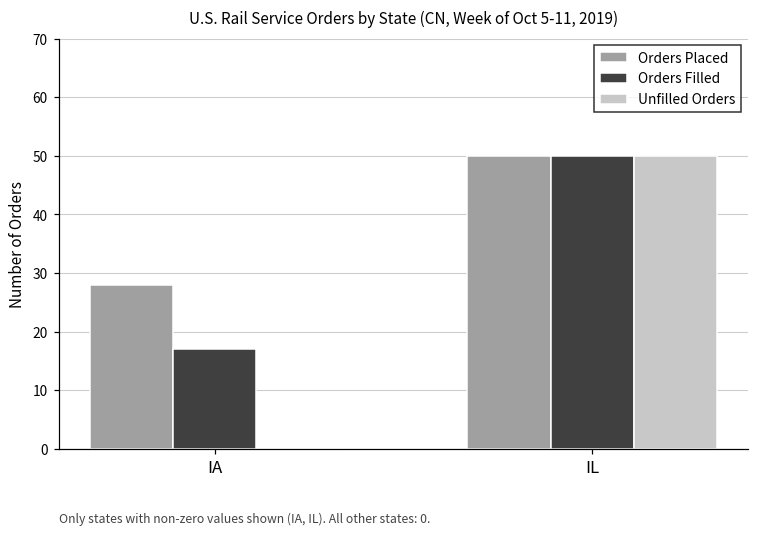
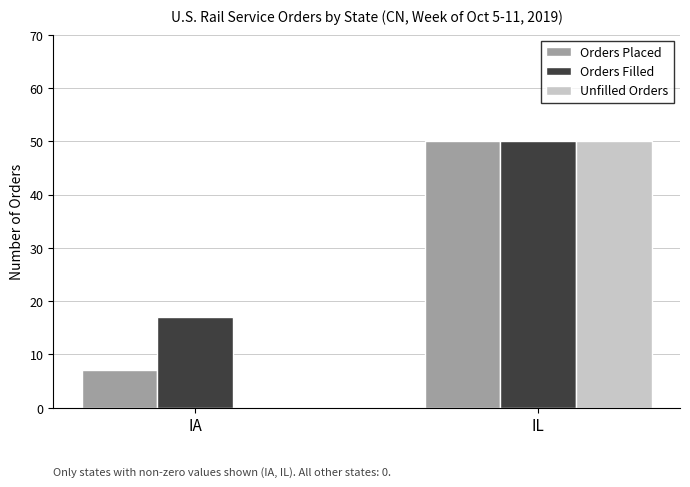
  {
    "Orders Placed": {
-     "IA": 28,
+     "IA": 7,
      "IL": 50
    },
    "Orders Filled": {
      "IA": 17,
      "IL": 50
    },
    "Unfilled Orders": {
      "IA": 0,
      "IL": 50
    }
  }
